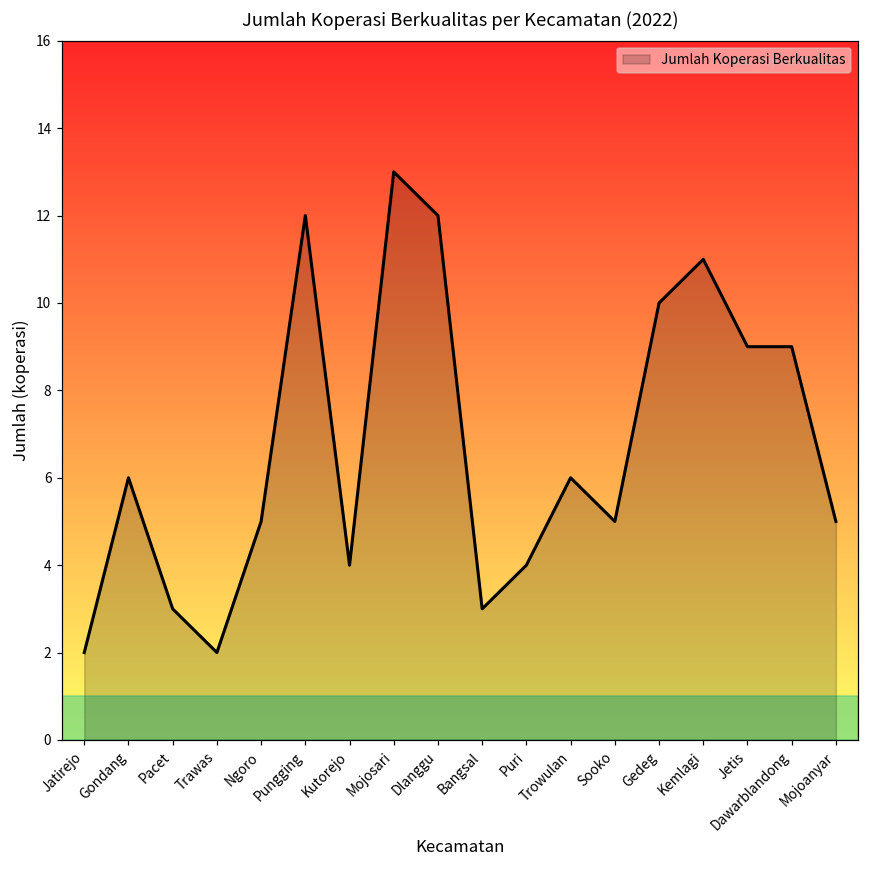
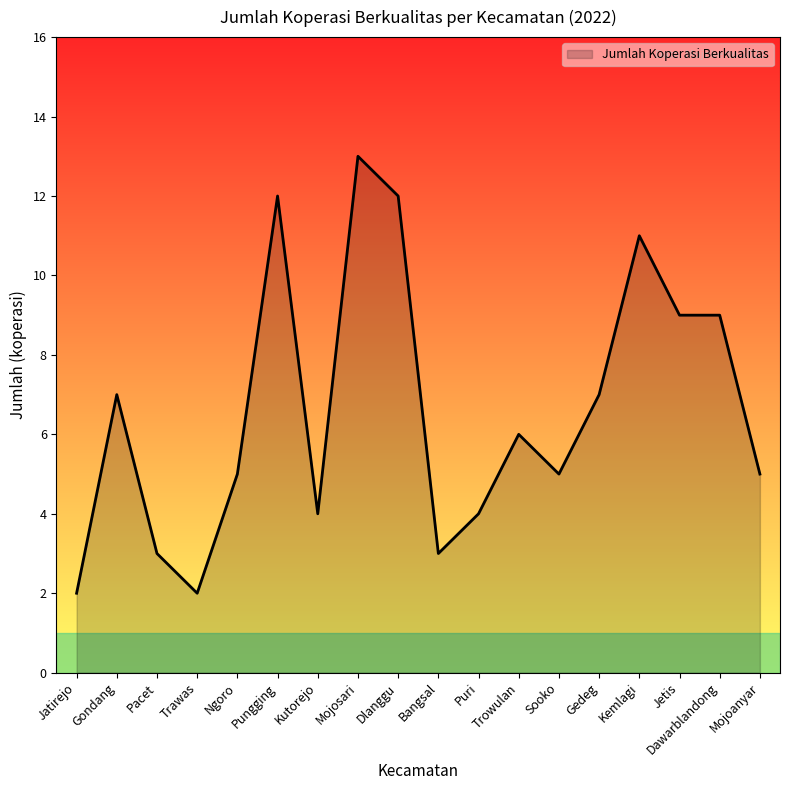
  {
    "Jatirejo": 2,
-   "Gondang": 6,
+   "Gondang": 7,
    "Pacet": 3,
    "Trawas": 2,
    "Ngoro": 5,
    "Pungging": 12,
    "Kutorejo": 4,
    "Mojosari": 13,
    "Dlanggu": 12,
    "Bangsal": 3,
    "Puri": 4,
    "Trowulan": 6,
    "Sooko": 5,
-   "Gedeg": 10,
+   "Gedeg": 7,
    "Kemlagi": 11,
    "Jetis": 9,
    "Dawarblandong": 9,
    "Mojoanyar": 5
  }
